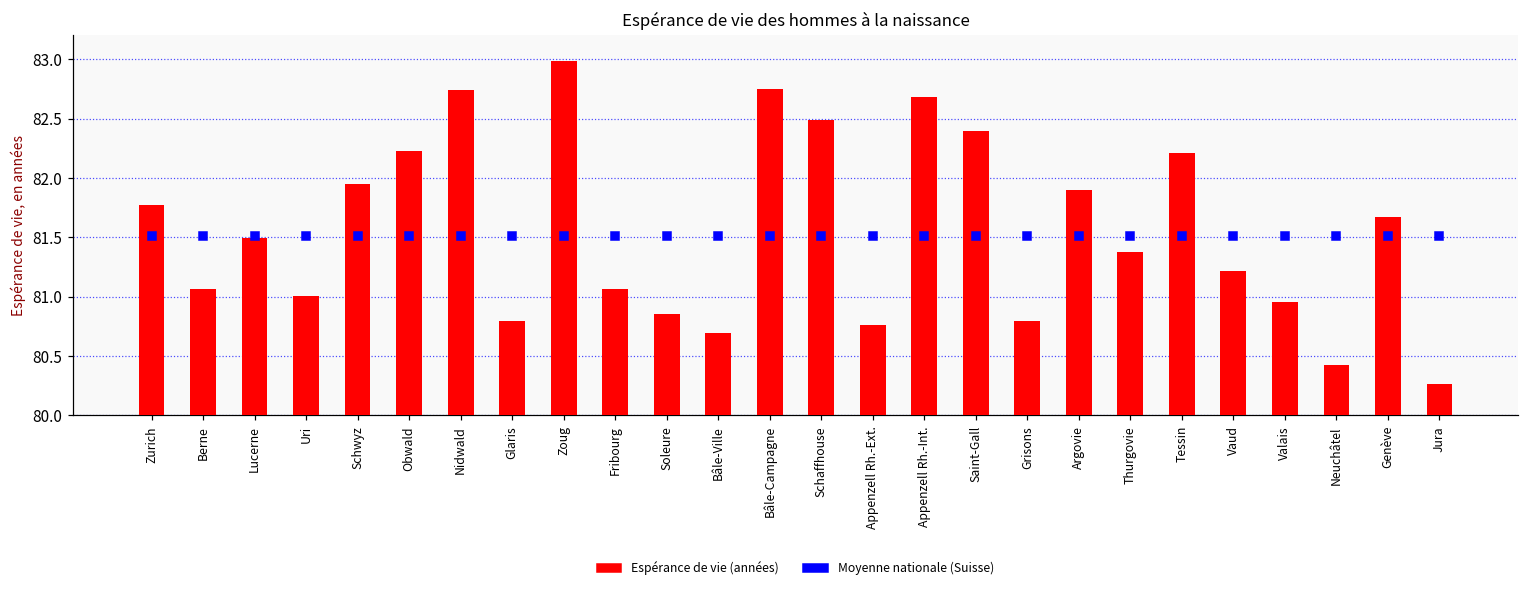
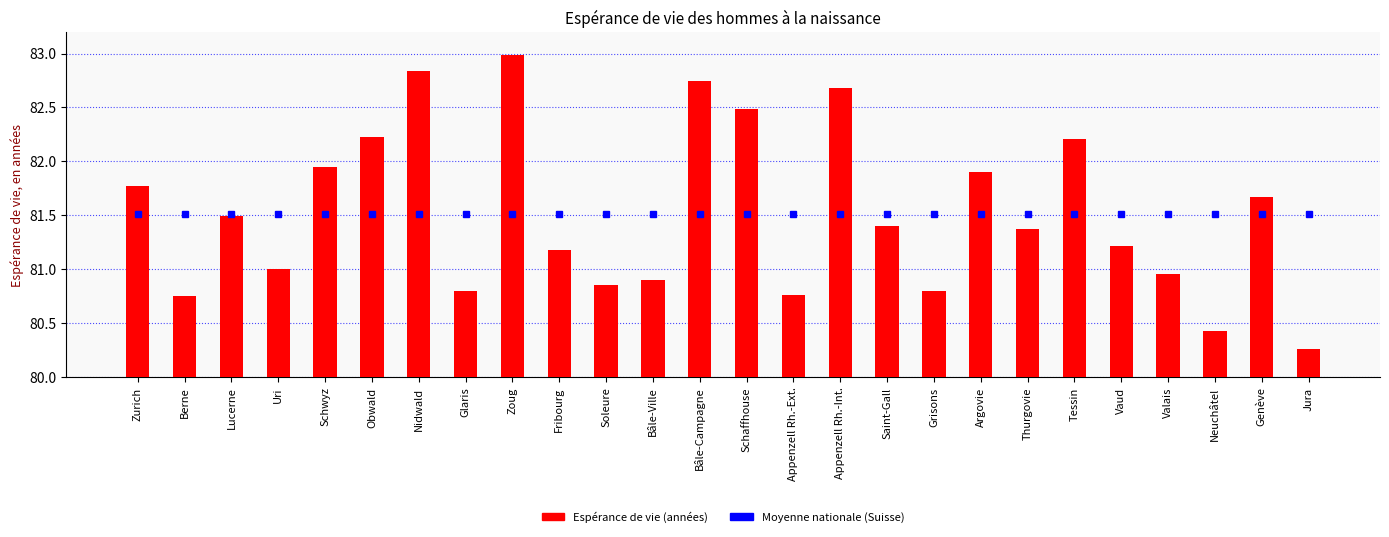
  {
    "Moyenne nationale (Suisse)": {
      "Zurich": 81.51,
      "Berne": 81.51,
      "Lucerne": 81.51,
      "Uri": 81.51,
      "Schwyz": 81.51,
      "Obwald": 81.51,
      "Nidwald": 81.51,
      "Glaris": 81.51,
      "Zoug": 81.51,
      "Fribourg": 81.51,
      "Soleure": 81.51,
      "Bâle-Ville": 81.51,
      "Bâle-Campagne": 81.51,
      "Schaffhouse": 81.51,
      "Appenzell Rh.-Ext.": 81.51,
      "Appenzell Rh.-Int.": 81.51,
      "Saint-Gall": 81.51,
      "Grisons": 81.51,
      "Argovie": 81.51,
      "Thurgovie": 81.51,
      "Tessin": 81.51,
      "Vaud": 81.51,
      "Valais": 81.51,
      "Neuchâtel": 81.51,
      "Genève": 81.51,
      "Jura": 81.51
    },
    "Espérance de vie (années)": {
      "Zurich": 81.77,
-     "Berne": 81.06,
+     "Berne": 80.76,
      "Lucerne": 81.50,
      "Uri": 81.00,
      "Schwyz": 81.95,
      "Obwald": 82.22,
-     "Nidwald": 82.74,
+     "Nidwald": 82.84,
      "Glaris": 80.80,
      "Zoug": 82.99,
-     "Fribourg": 81.06,
+     "Fribourg": 81.18,
      "Soleure": 80.85,
-     "Bâle-Ville": 80.69,
+     "Bâle-Ville": 80.90,
      "Bâle-Campagne": 82.75,
      "Schaffhouse": 82.49,
      "Appenzell Rh.-Ext.": 80.76,
      "Appenzell Rh.-Int.": 82.68,
-     "Saint-Gall": 82.40,
+     "Saint-Gall": 81.40,
      "Grisons": 80.79,
      "Argovie": 81.90,
      "Thurgovie": 81.37,
      "Tessin": 82.21,
      "Vaud": 81.22,
      "Valais": 80.96,
      "Neuchâtel": 80.43,
      "Genève": 81.67,
      "Jura": 80.26
    }
  }
